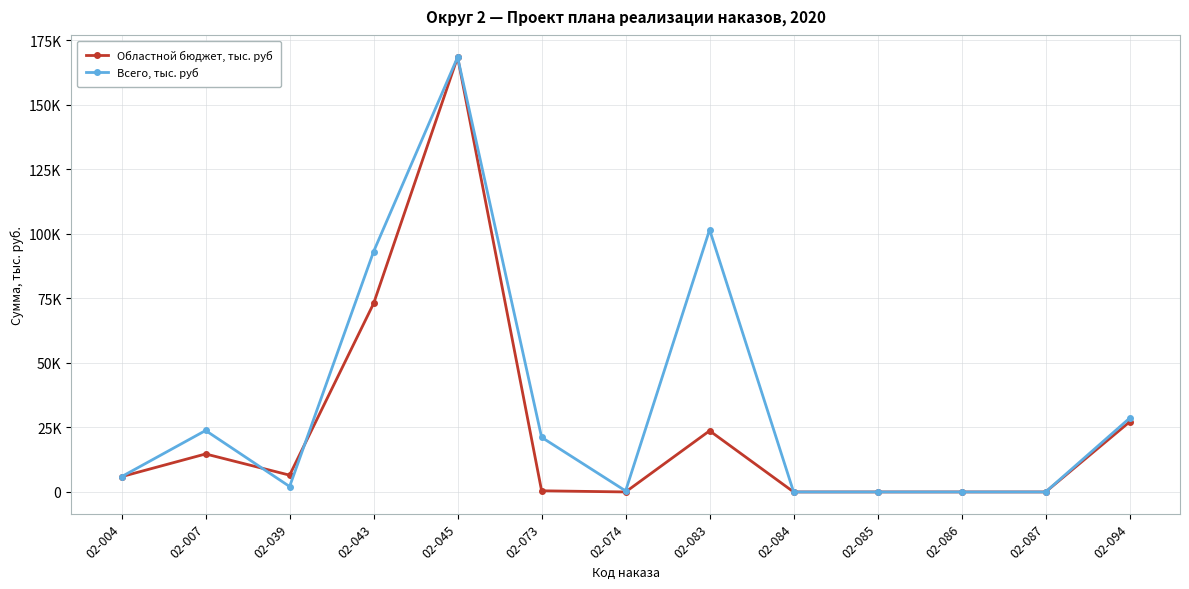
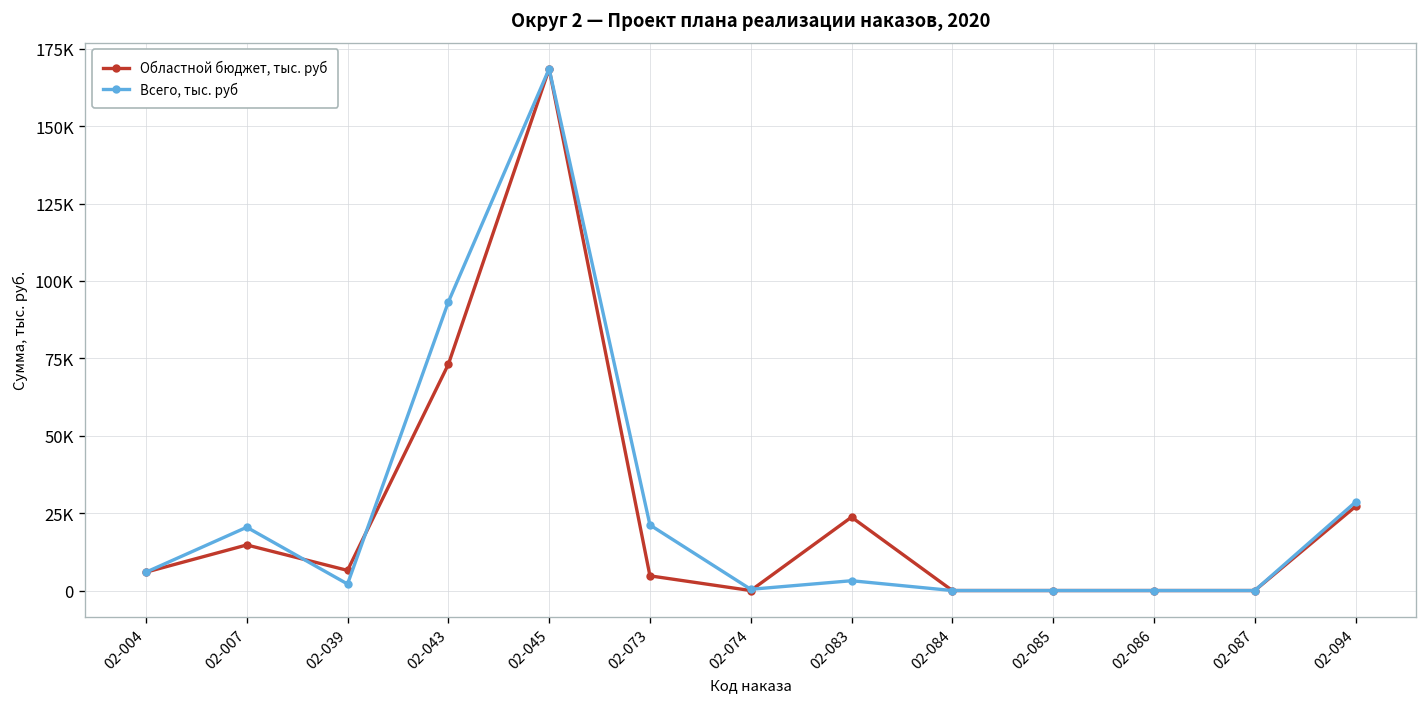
  {
    "Областной бюджет, тыс. руб": {
      "02-007": 15000,
      "02-039": 7000,
      "02-043": 73000,
-     "02-073": 0,
+     "02-073": 5000,
      "02-083": 24000,
      "02-094": 27000
    },
    "Всего, тыс. руб": {
-     "02-007": 24000,
+     "02-007": 20000,
      "02-039": 2000,
      "02-043": 93000,
      "02-073": 21000,
-     "02-083": 102000,
+     "02-083": 3000,
      "02-094": 29000
    }
  }
